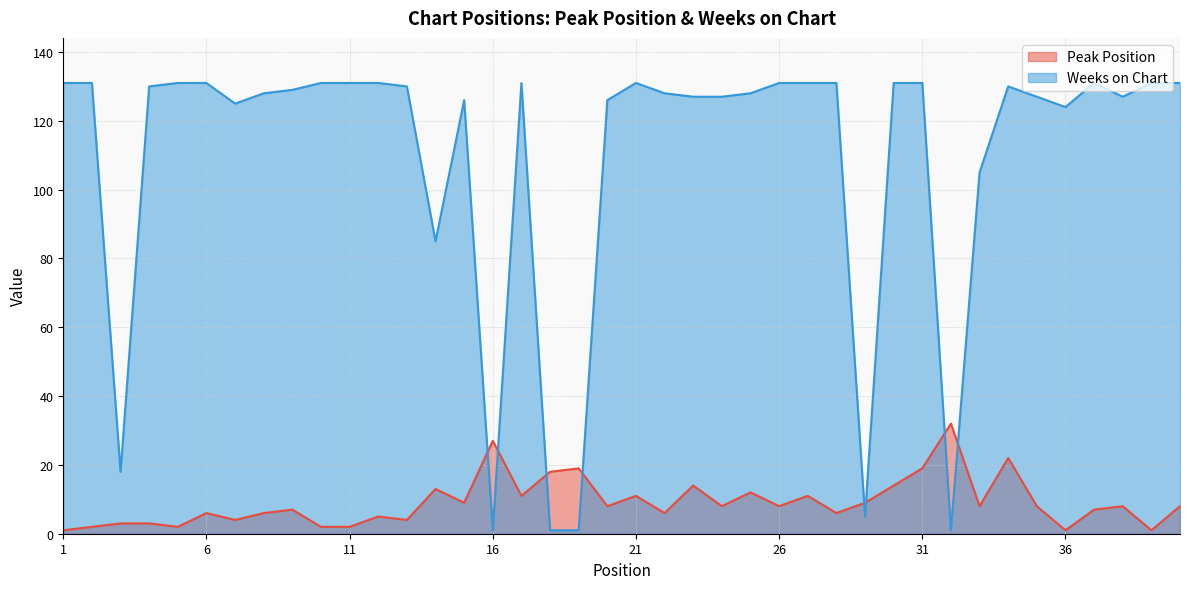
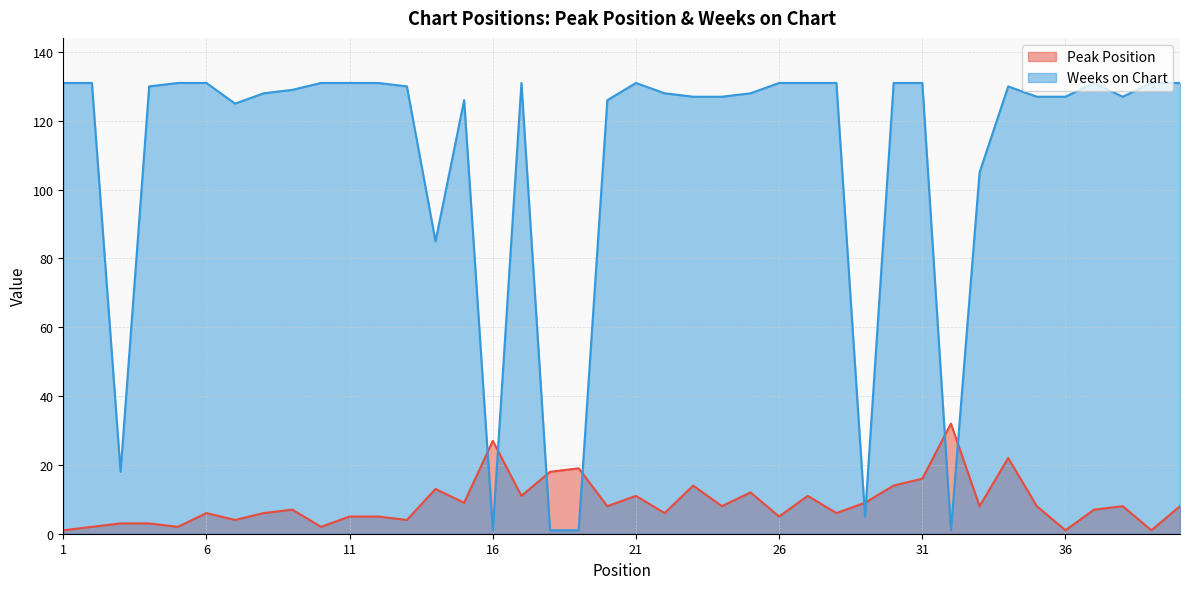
  {
    "Peak Position": {
      "1": 1,
      "6": 6,
-     "11": 2,
+     "11": 5,
      "16": 27,
      "21": 11,
-     "26": 8,
-     "31": 19,
+     "26": 5,
+     "31": 16,
      "36": 1
    },
    "Weeks on Chart": {
      "1": 131,
      "6": 131,
      "11": 131,
      "16": 1,
      "21": 131,
      "26": 131,
      "31": 131,
-     "36": 124
+     "36": 127
    }
  }
